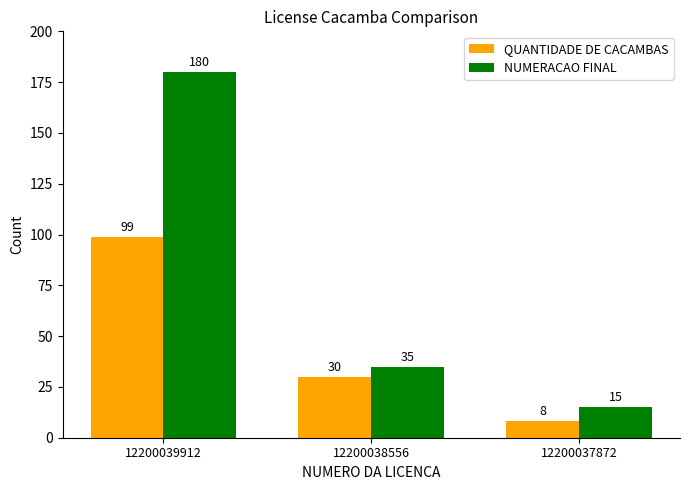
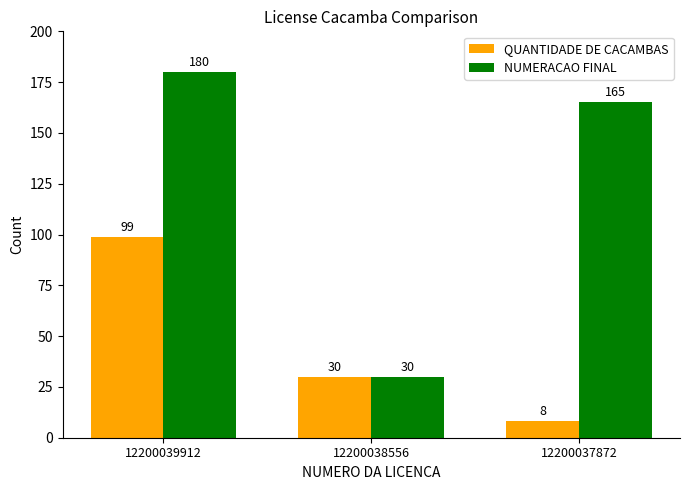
  {
    "QUANTIDADE DE CACAMBAS": {
      "12200039912": 99,
      "12200038556": 30,
      "12200037872": 8
    },
    "NUMERACAO FINAL": {
      "12200039912": 180,
-     "12200038556": 35,
-     "12200037872": 15
+     "12200038556": 30,
+     "12200037872": 165
    }
  }
